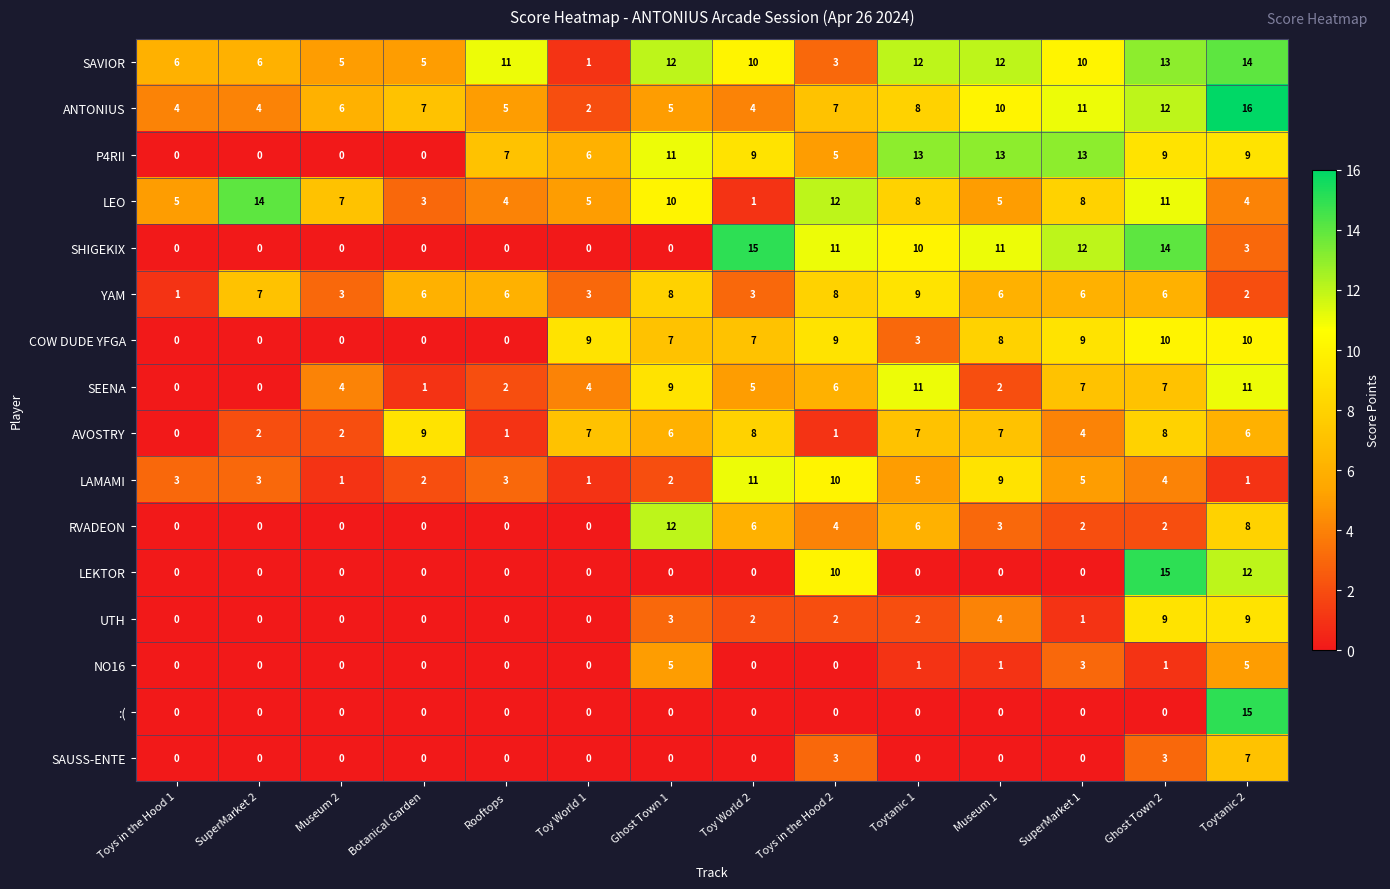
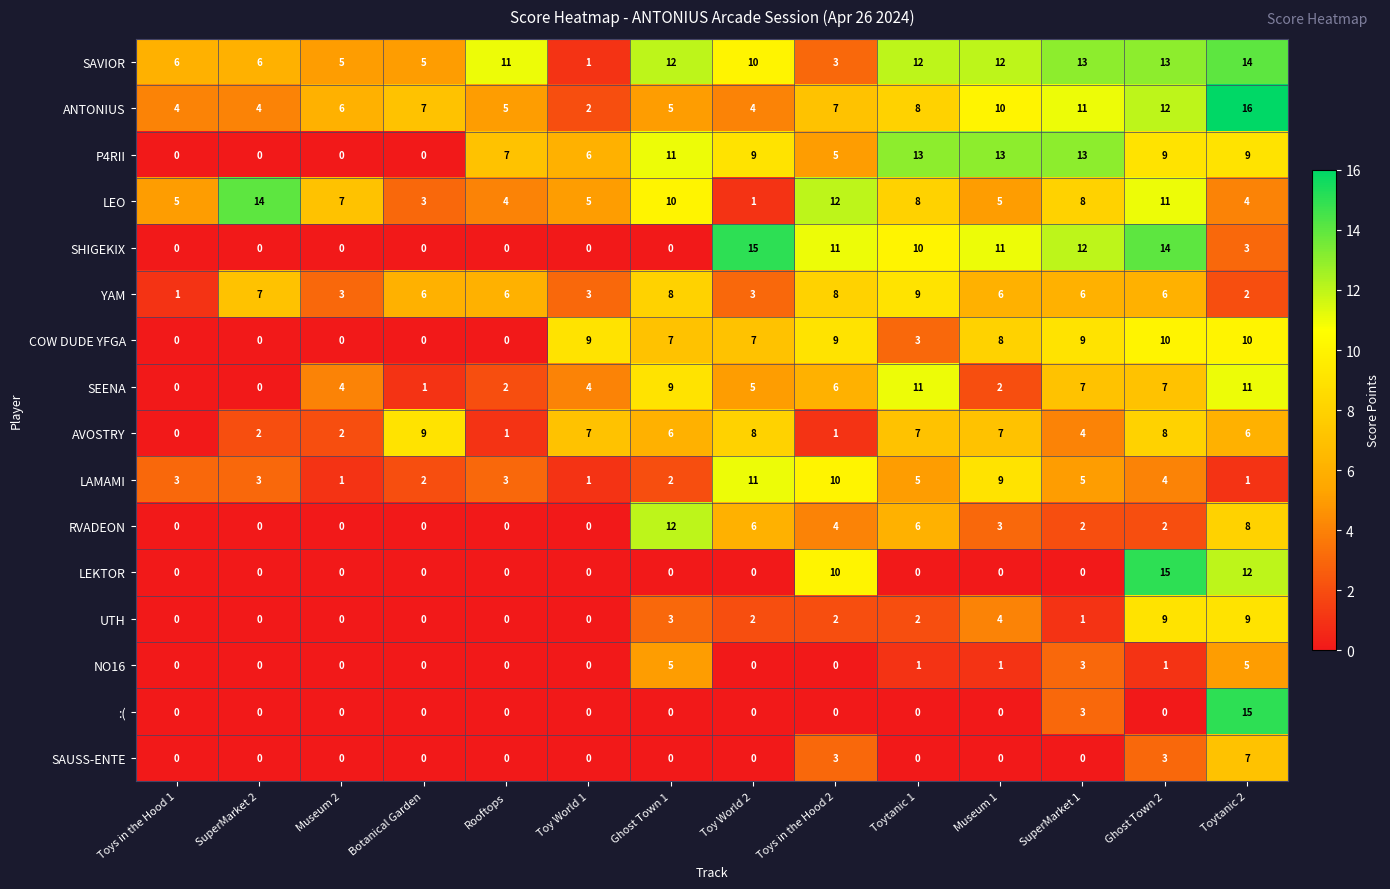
  {
    "SAVIOR": {
      "Toys in the Hood 1": 6,
      "SuperMarket 2": 6,
      "Museum 2": 5,
      "Botanical Garden": 5,
      "Rooftops": 11,
      "Toy World 1": 1,
      "Ghost Town 1": 12,
      "Toy World 2": 10,
      "Toys in the Hood 2": 3,
      "Toytanic 1": 12,
      "Museum 1": 12,
-     "SuperMarket 1": 10,
+     "SuperMarket 1": 13,
      "Ghost Town 2": 13,
      "Toytanic 2": 14
    },
    ":(": {
      "Toys in the Hood 1": 0,
      "SuperMarket 2": 0,
      "Museum 2": 0,
      "Botanical Garden": 0,
      "Rooftops": 0,
      "Toy World 1": 0,
      "Ghost Town 1": 0,
      "Toy World 2": 0,
      "Toys in the Hood 2": 0,
      "Toytanic 1": 0,
      "Museum 1": 0,
-     "SuperMarket 1": 0,
+     "SuperMarket 1": 3,
      "Ghost Town 2": 0,
      "Toytanic 2": 15
    }
  }
